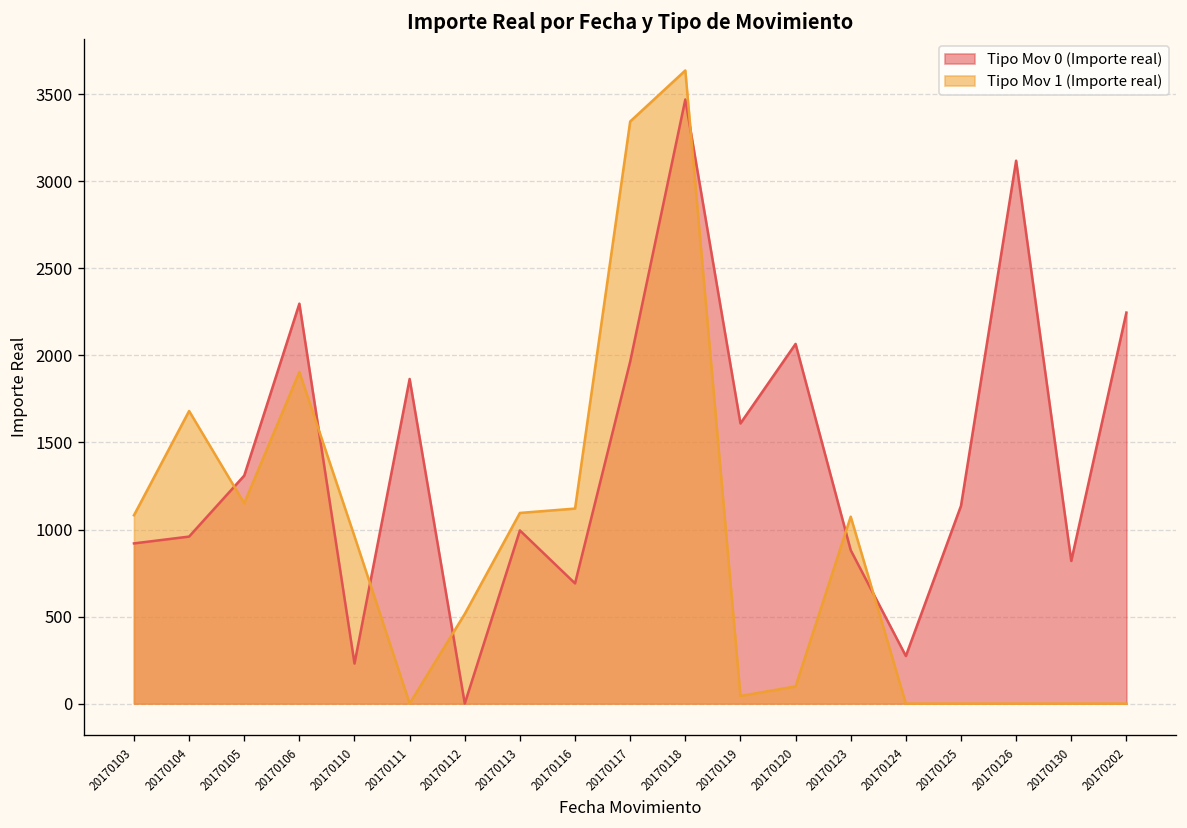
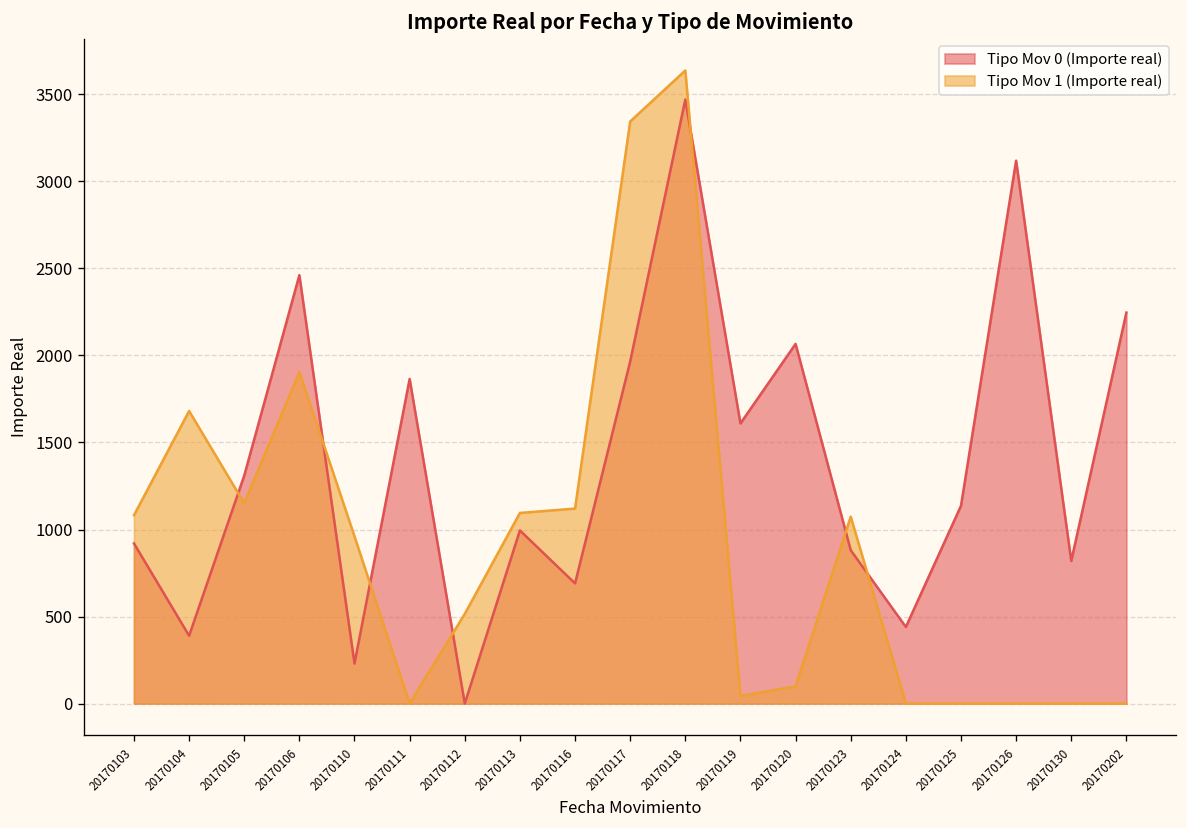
  {
    "Tipo Mov 0 (Importe real)": {
      "20170103": 920,
-     "20170104": 960,
+     "20170104": 390,
      "20170105": 1310,
-     "20170106": 2300,
+     "20170106": 2460,
      "20170110": 230,
      "20170111": 1860,
      "20170112": 0,
      "20170113": 990,
      "20170116": 690,
      "20170117": 1960,
      "20170118": 3470,
      "20170119": 1610,
      "20170120": 2070,
      "20170123": 880,
-     "20170124": 270,
+     "20170124": 440,
      "20170125": 1140,
      "20170126": 3120,
      "20170130": 820,
      "20170202": 2250
    },
    "Tipo Mov 1 (Importe real)": {
      "20170103": 1080,
      "20170104": 1680,
      "20170105": 1150,
      "20170106": 1900,
      "20170110": 960,
      "20170111": 0,
      "20170112": 520,
      "20170113": 1100,
      "20170116": 1120,
      "20170117": 3340,
      "20170118": 3640,
      "20170119": 40,
      "20170120": 100,
      "20170123": 1070,
      "20170124": 0,
      "20170125": 0,
      "20170126": 0,
      "20170130": 0,
      "20170202": 0
    }
  }
